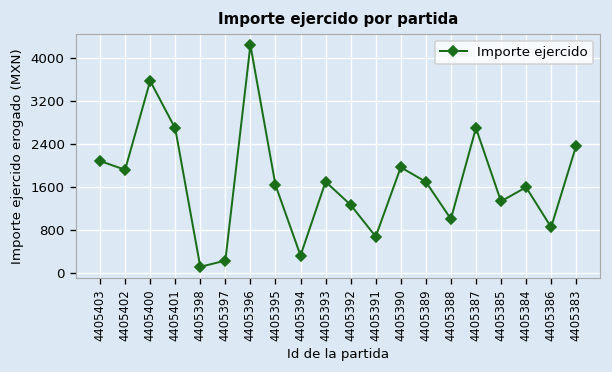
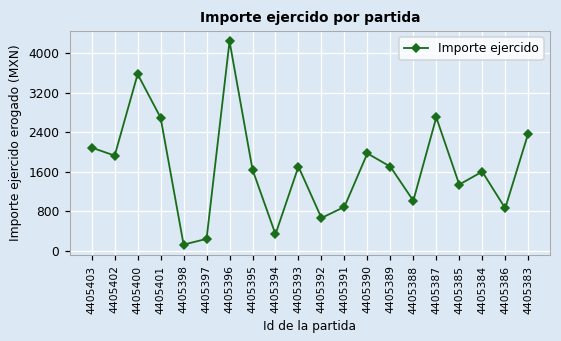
  {
    "4405403": 2100,
    "4405402": 1900,
    "4405400": 3600,
    "4405401": 2700,
    "4405398": 100,
    "4405397": 200,
    "4405396": 4200,
    "4405395": 1600,
    "4405394": 300,
    "4405393": 1700,
-   "4405392": 1300,
-   "4405391": 700,
+   "4405392": 700,
+   "4405391": 900,
    "4405390": 2000,
    "4405389": 1700,
    "4405388": 1000,
    "4405387": 2700,
    "4405385": 1300,
    "4405384": 1600,
    "4405386": 900,
    "4405383": 2400
  }
